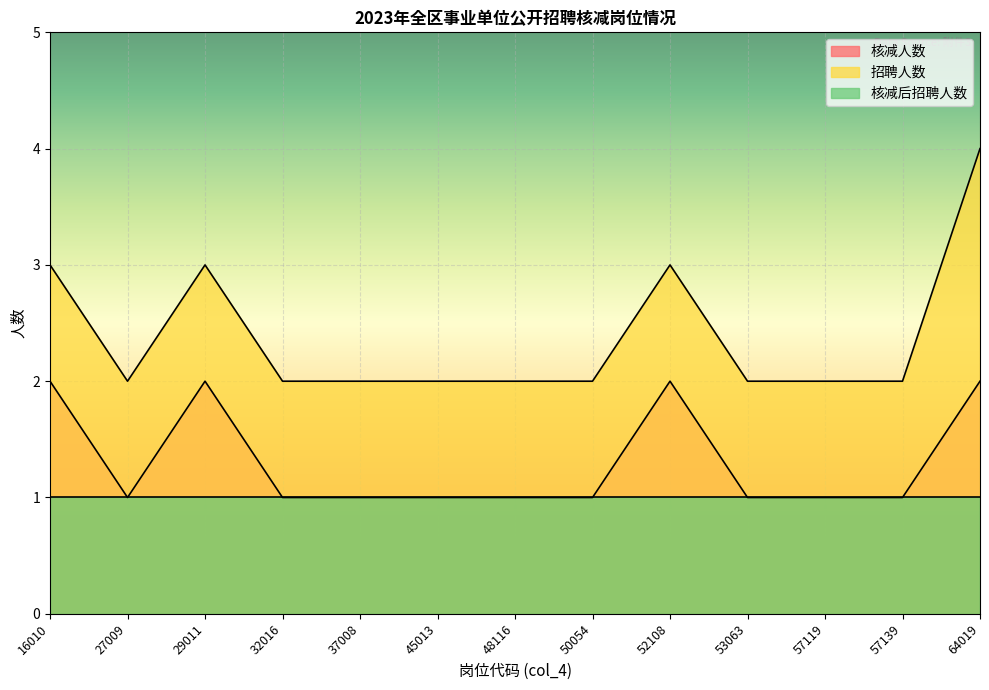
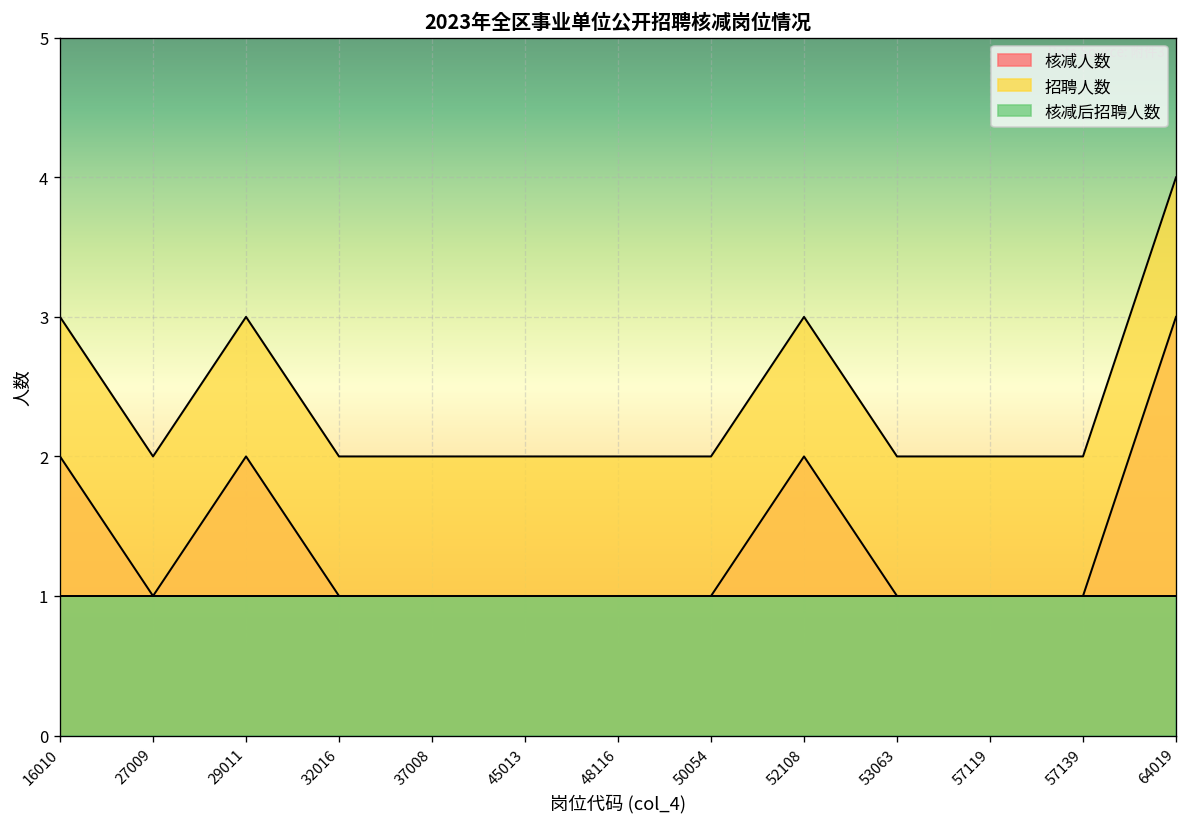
  {
    "核减人数": {
      "16010": 2,
      "29011": 2,
      "52108": 2,
-     "64019": 2
+     "64019": 3
    },
    "招聘人数": {
      "16010": 3,
      "27009": 2,
      "29011": 3,
      "32016": 2,
      "37008": 2,
      "45013": 2,
      "48116": 2,
      "50054": 2,
      "52108": 3,
      "53063": 2,
      "57119": 2,
      "57139": 2,
      "64019": 4
    },
    "核减后招聘人数": {
      "16010": 1,
      "29011": 1,
      "52108": 1,
      "64019": 1
    }
  }
